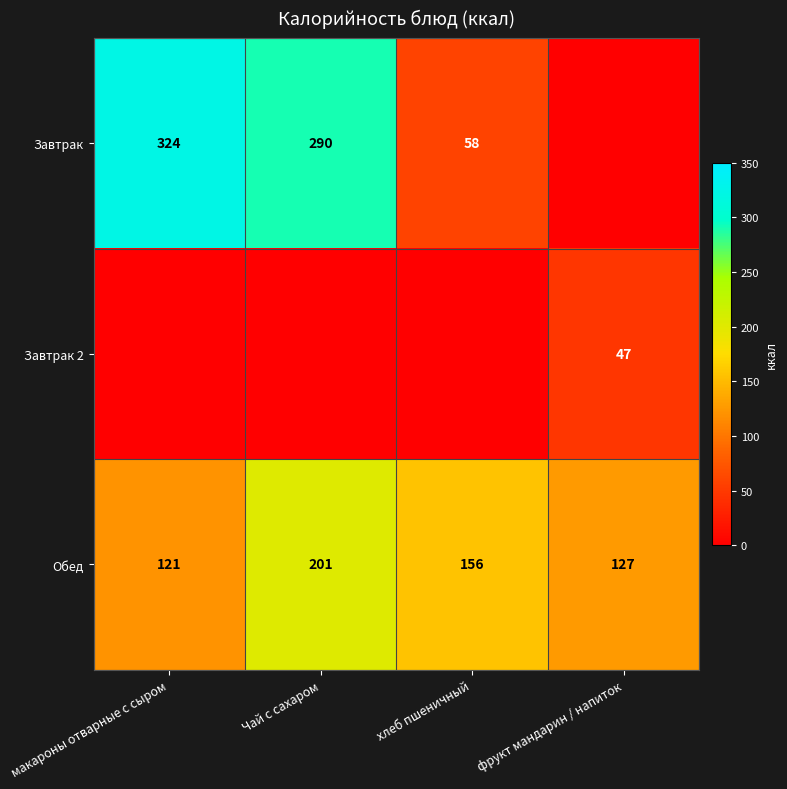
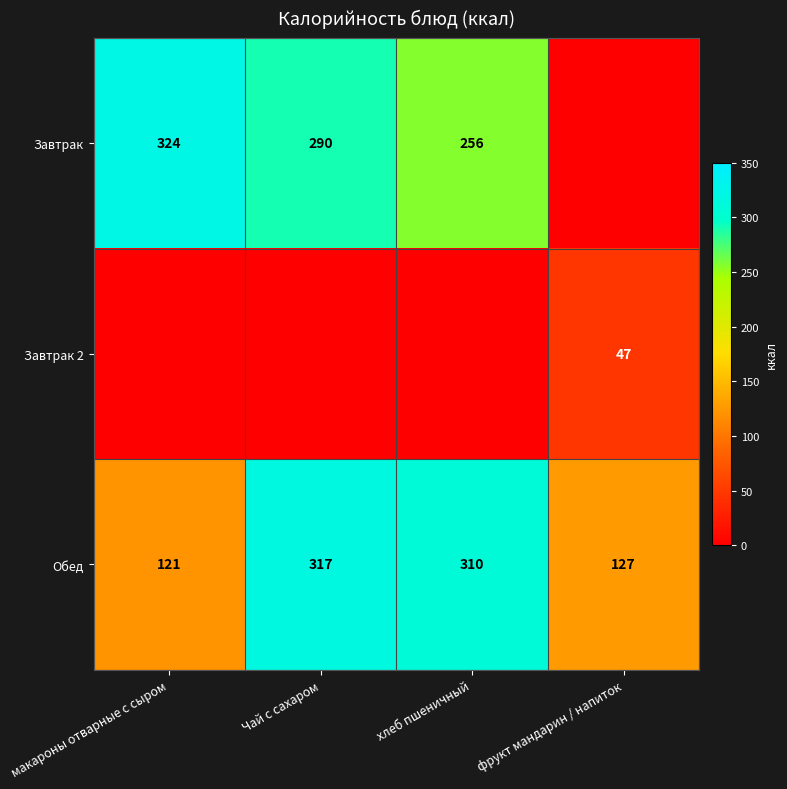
  {
    "Завтрак": {
      "макароны отварные с сыром": 324,
      "Чай с сахаром": 290,
-     "хлеб пшеничный": 58
+     "хлеб пшеничный": 256
    },
    "Завтрак 2": {
      "фрукт мандарин / напиток": 47
    },
    "Обед": {
      "макароны отварные с сыром": 121,
-     "Чай с сахаром": 201,
-     "хлеб пшеничный": 156,
+     "Чай с сахаром": 317,
+     "хлеб пшеничный": 310,
      "фрукт мандарин / напиток": 127
    }
  }
